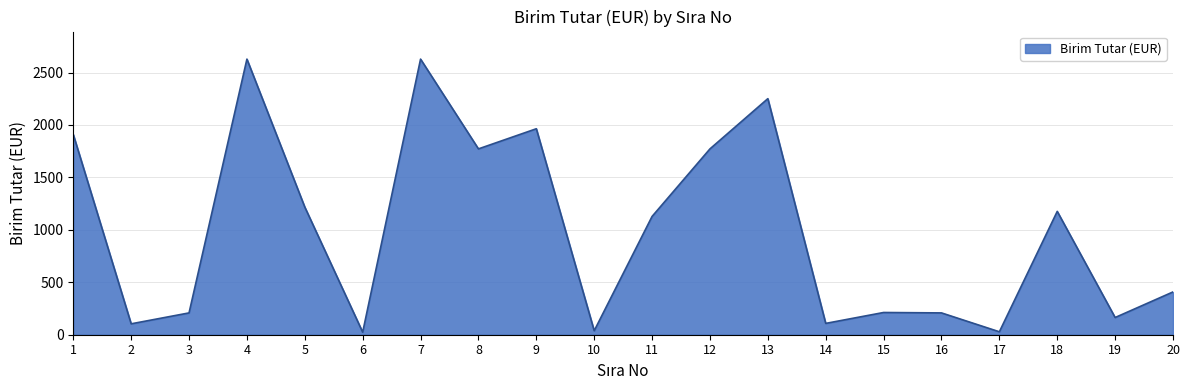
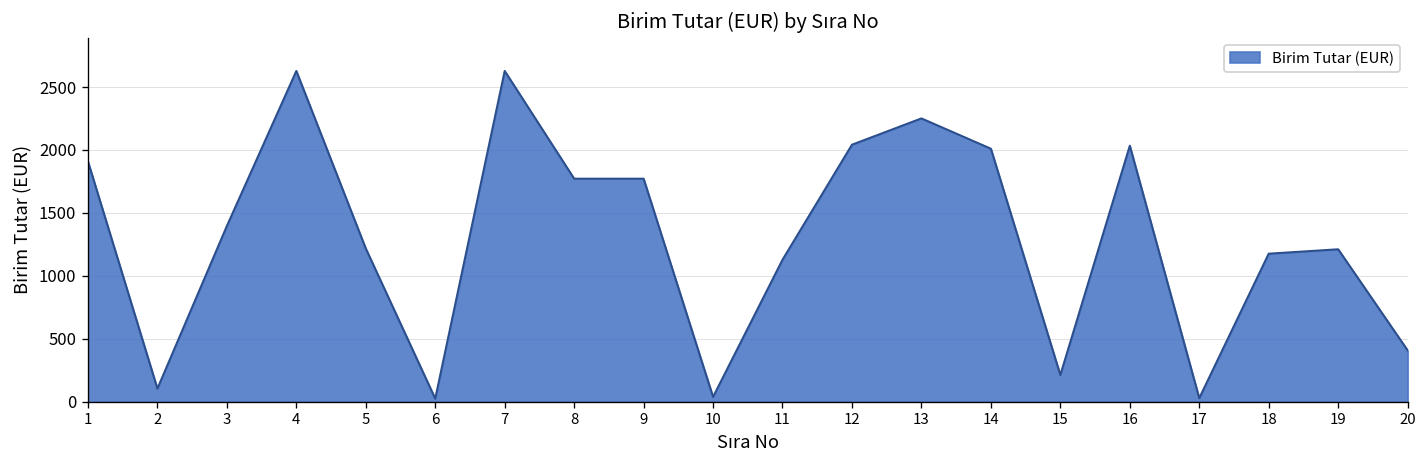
  {
    "1": 1910,
    "2": 100,
-   "3": 210,
+   "3": 1400,
    "4": 2630,
    "5": 1220,
    "6": 20,
    "7": 2630,
    "8": 1770,
-   "9": 1960,
+   "9": 1770,
    "10": 40,
    "11": 1130,
-   "12": 1770,
+   "12": 2040,
    "13": 2250,
-   "14": 110,
+   "14": 2010,
    "15": 210,
-   "16": 210,
+   "16": 2030,
    "17": 30,
    "18": 1180,
-   "19": 160,
+   "19": 1210,
    "20": 410
  }
